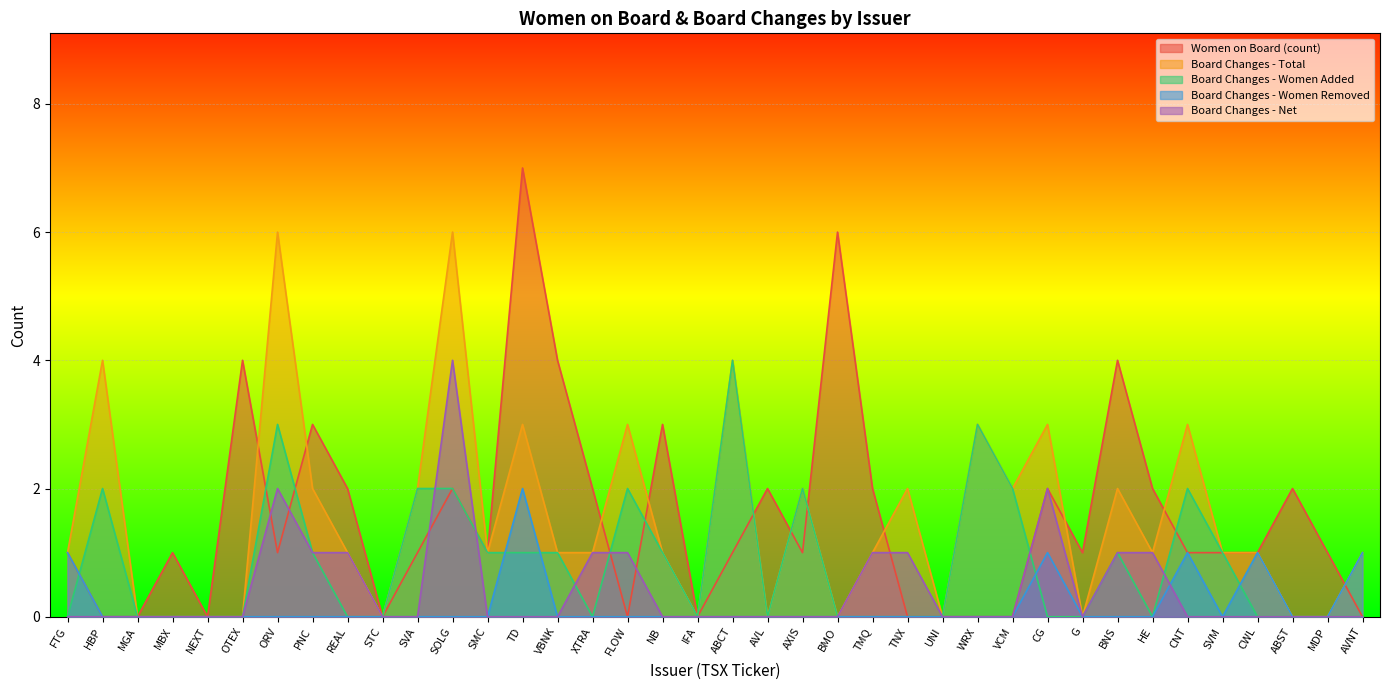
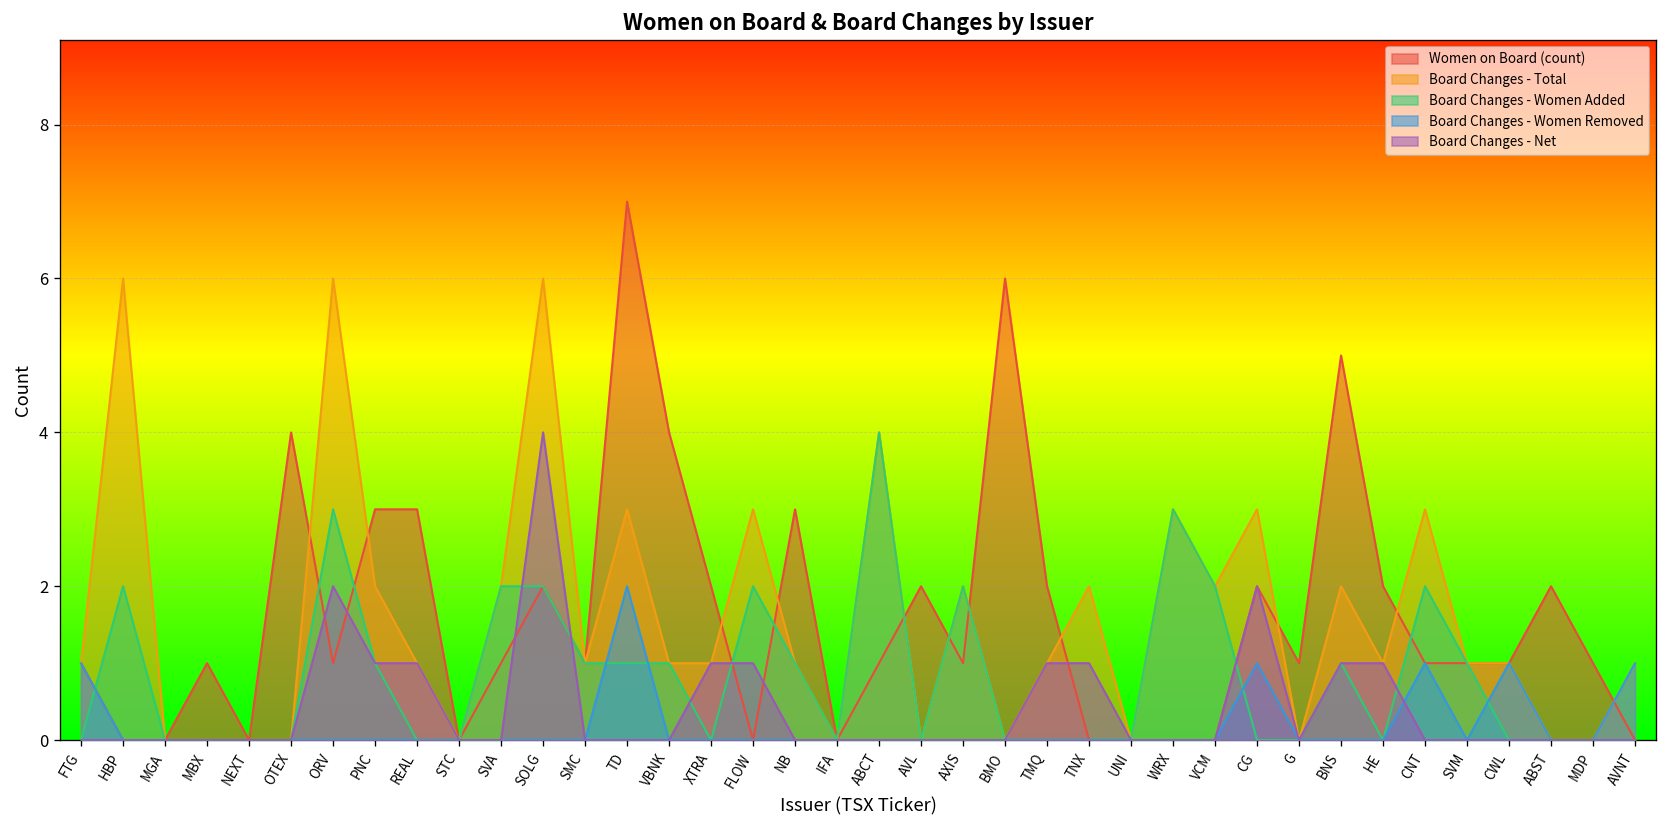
  {
    "Women on Board (count)": {
      "MBX": 1,
      "OTEX": 4,
      "ORV": 1,
      "PNC": 3,
-     "REAL": 2,
+     "REAL": 3,
      "SVA": 1,
      "TD": 7,
      "VBNK": 4,
      "XTRA": 2,
      "NB": 3,
      "ABCT": 1,
      "AVL": 2,
      "AXIS": 1,
      "BMO": 6,
      "TMQ": 2,
      "G": 1,
-     "BNS": 4,
+     "BNS": 5,
      "HE": 2,
      "ABST": 2,
      "MDP": 1
    },
    "Board Changes - Total": {
-     "HBP": 4,
+     "HBP": 6,
      "ORV": 6,
      "PNC": 2,
      "SOLG": 6,
      "TD": 3,
      "FLOW": 3,
      "TNX": 2,
      "CG": 3,
      "BNS": 2,
      "CNT": 3
    },
    "Board Changes - Women Added": {
      "HBP": 2,
      "ORV": 3,
      "TD": 1,
      "FLOW": 2,
      "CG": 0,
      "CNT": 2
    },
    "Board Changes - Women Removed": {
      "ORV": 0,
      "PNC": 0,
      "SOLG": 0,
      "TD": 2,
      "CG": 1,
      "BNS": 0
    },
    "Board Changes - Net": {
      "ORV": 2,
      "SOLG": 4,
      "TD": 0,
      "FLOW": 1,
      "TNX": 1,
      "CNT": 0
    }
  }
